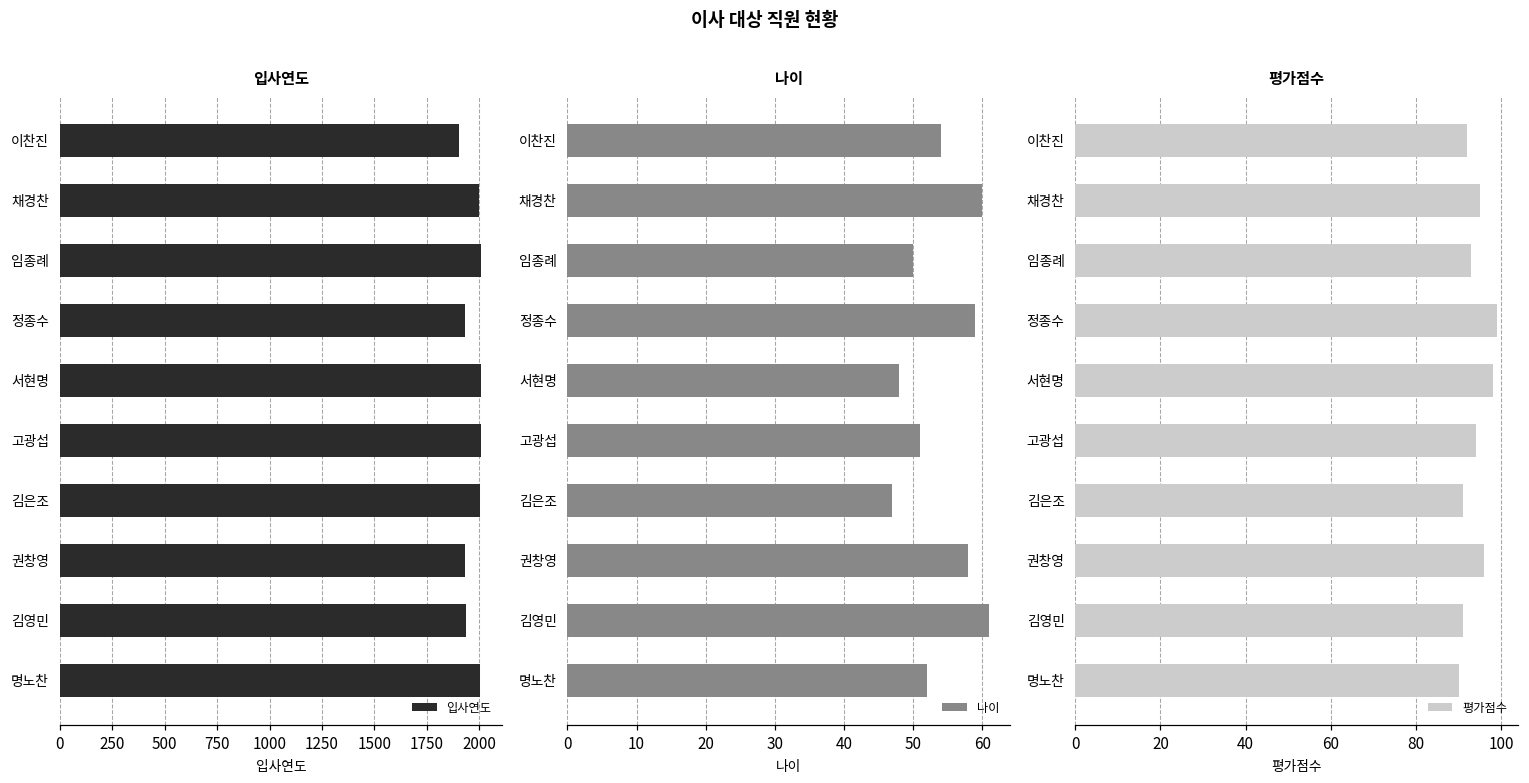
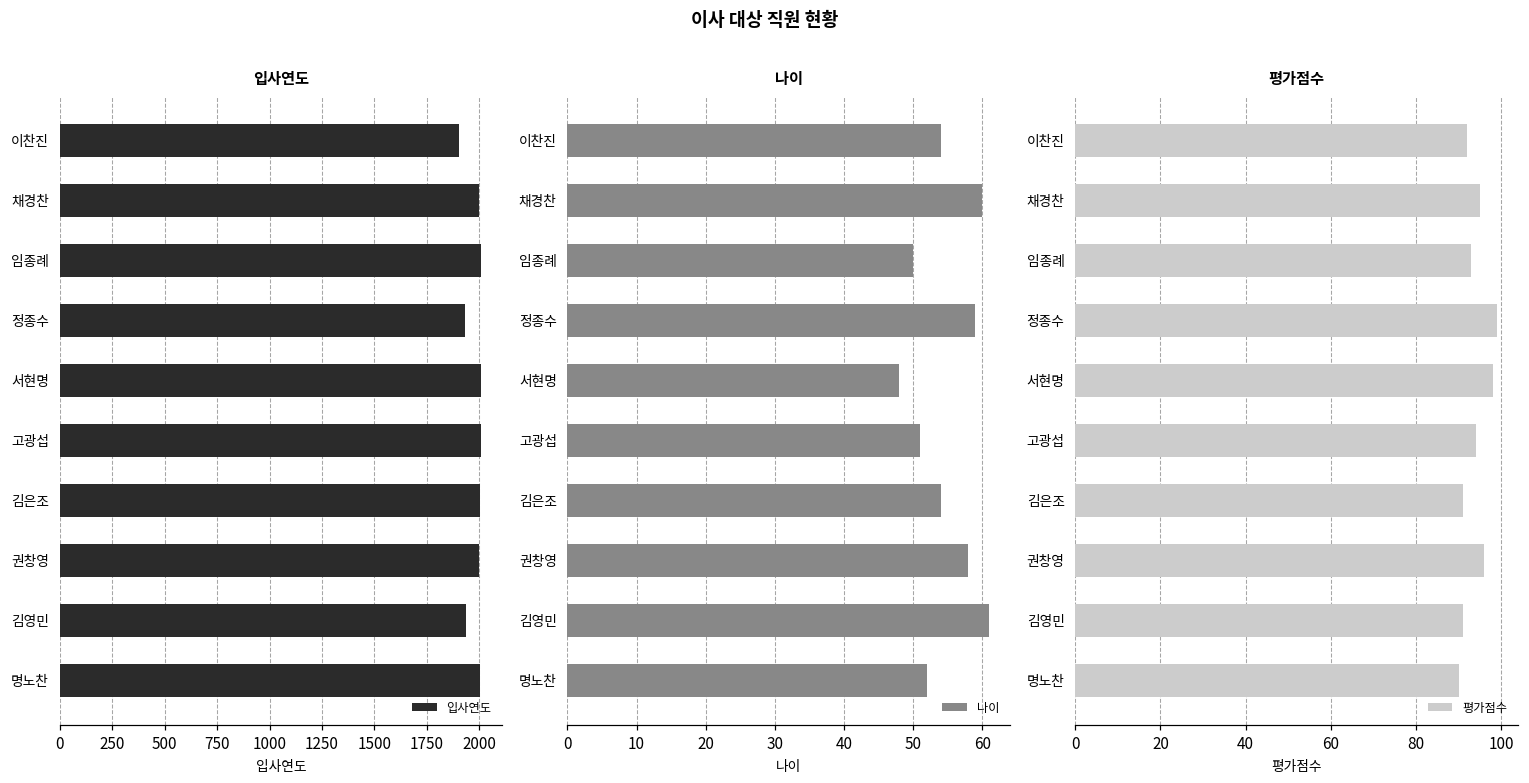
  {
    "입사연도": {
      "이찬진": 1910,
      "채경찬": 2000,
      "임종례": 2010,
      "정종수": 1930,
      "서현명": 2010,
      "고광섭": 2010,
      "김은조": 2000,
-     "권창영": 1930,
+     "권창영": 2000,
      "김영민": 1930,
      "명노찬": 2010
    },
    "나이": {
      "이찬진": 54,
      "채경찬": 60,
      "임종례": 50,
      "정종수": 59,
      "서현명": 48,
      "고광섭": 51,
-     "김은조": 47,
+     "김은조": 54,
      "권창영": 58,
      "김영민": 61,
      "명노찬": 52
    },
    "평가점수": {
      "이찬진": 92,
      "채경찬": 95,
      "임종례": 93,
      "정종수": 99,
      "서현명": 98,
      "고광섭": 94,
      "김은조": 91,
      "권창영": 96,
      "김영민": 91,
      "명노찬": 90
    }
  }
